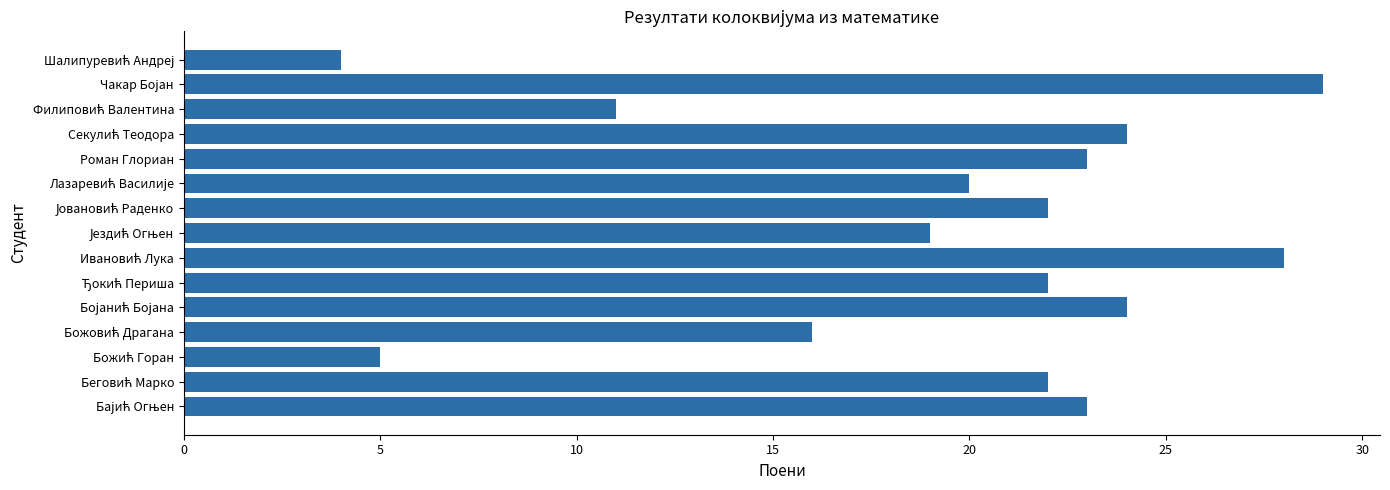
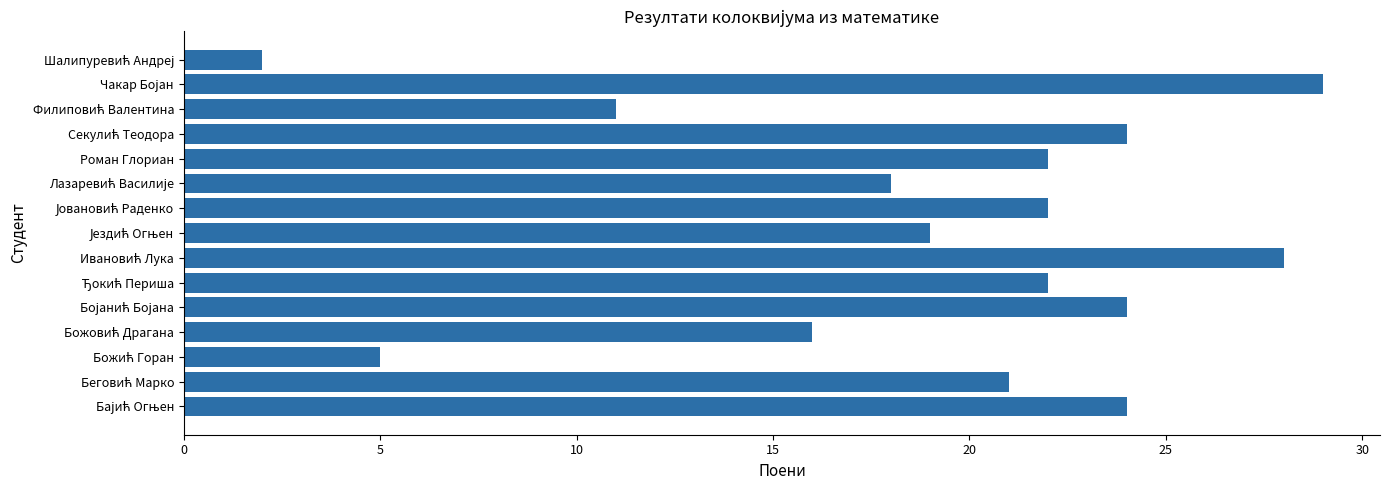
  {
-   "Шалипуревић Андреј": 4,
+   "Шалипуревић Андреј": 2,
    "Чакар Бојан": 29,
    "Филиповић Валентина": 11,
    "Секулић Теодора": 24,
-   "Роман Глориан": 23,
-   "Лазаревић Василије": 20,
+   "Роман Глориан": 22,
+   "Лазаревић Василије": 18,
    "Јовановић Раденко": 22,
    "Јездић Огњен": 19,
    "Ивановић Лука": 28,
    "Ђокић Периша": 22,
    "Бојанић Бојана": 24,
    "Божовић Драгана": 16,
    "Божић Горан": 5,
-   "Беговић Марко": 22,
-   "Бајић Огњен": 23
+   "Беговић Марко": 21,
+   "Бајић Огњен": 24
  }
